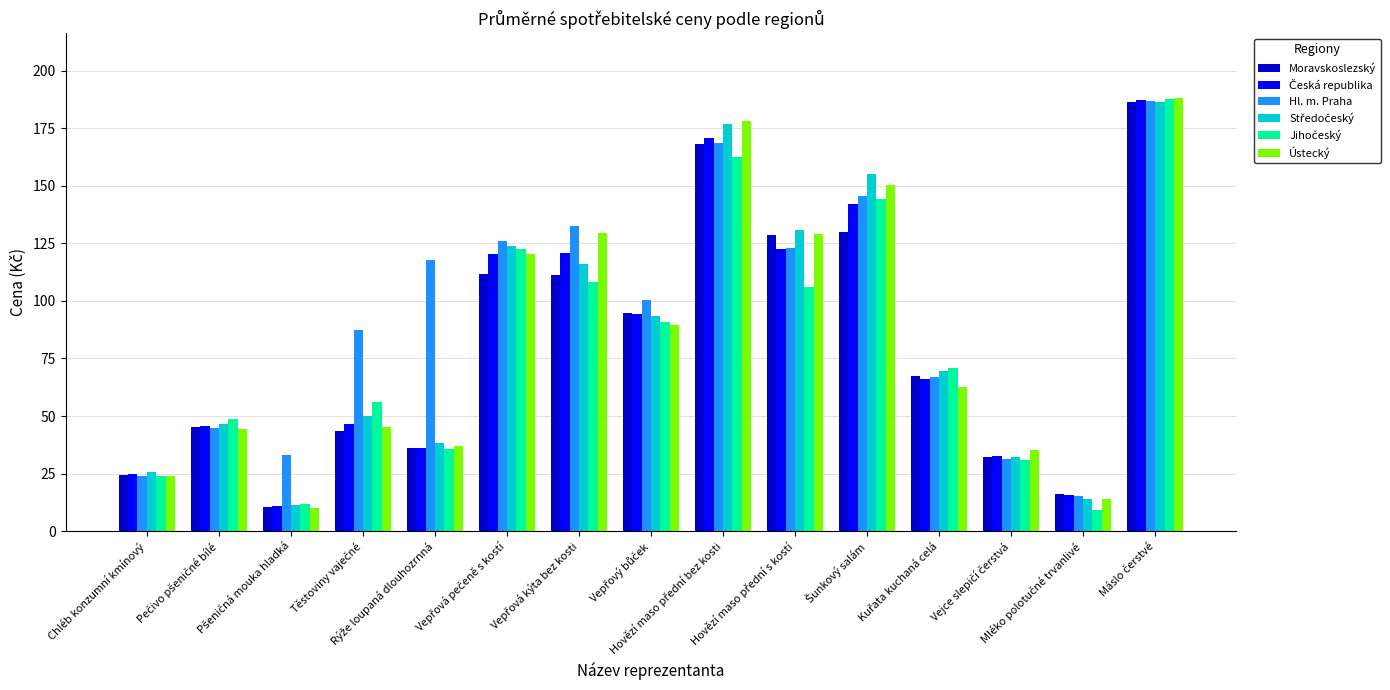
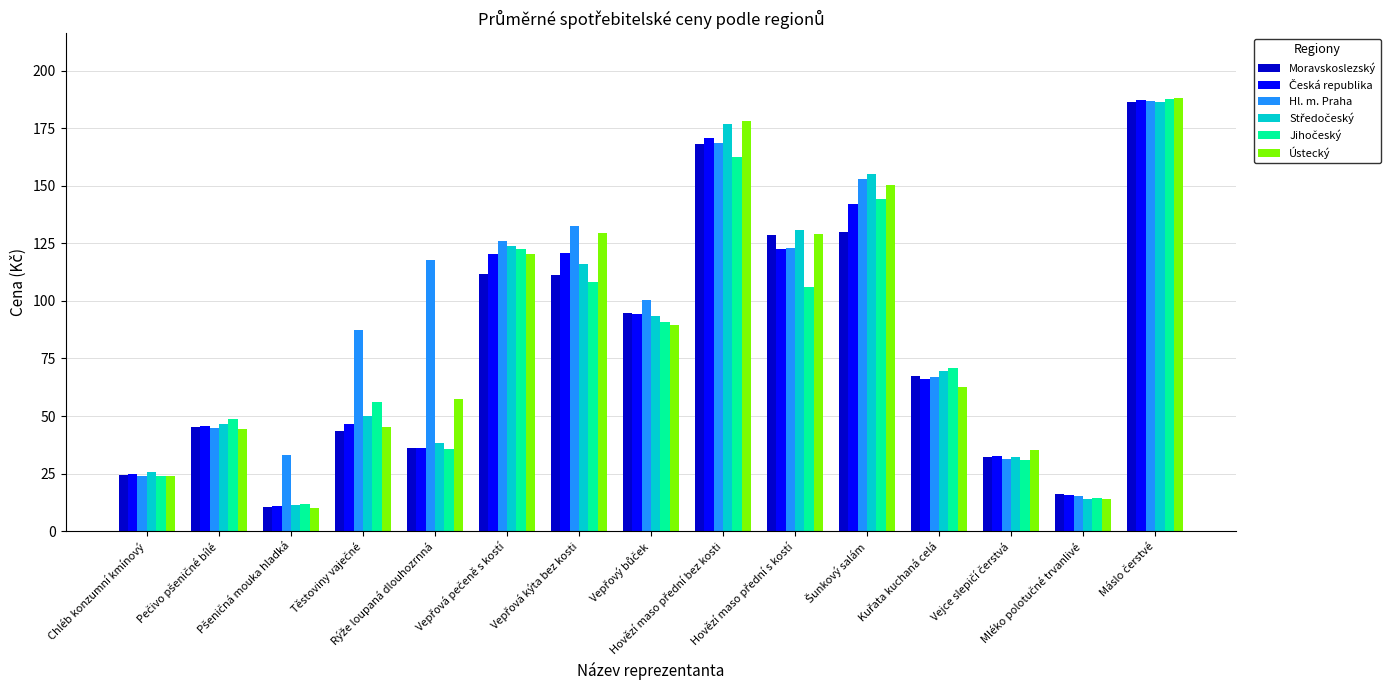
  {
    "Hl. m. Praha": {
      "Chléb konzumní kmínový": 24,
      "Pečivo pšeničné bílé": 45,
      "Pšeničná mouka hladká": 33,
      "Těstoviny vaječné": 87,
      "Rýže loupaná dlouhozrnná": 118,
      "Vepřová pečeně s kostí": 126,
      "Vepřová kýta bez kosti": 133,
      "Vepřový bůček": 101,
      "Hovězí maso přední bez kosti": 169,
      "Hovězí maso přední s kostí": 123,
-     "Šunkový salám": 146,
+     "Šunkový salám": 153,
      "Kuřata kuchaná celá": 67,
      "Vejce slepičí čerstvá": 31,
      "Mléko polotučné trvanlivé": 15,
      "Máslo čerstvé": 187
    },
    "Středočeský": {
      "Chléb konzumní kmínový": 26,
      "Pečivo pšeničné bílé": 47,
      "Pšeničná mouka hladká": 11,
      "Těstoviny vaječné": 50,
      "Rýže loupaná dlouhozrnná": 38,
      "Vepřová pečeně s kostí": 124,
      "Vepřová kýta bez kosti": 116,
      "Vepřový bůček": 93,
      "Hovězí maso přední bez kosti": 177,
      "Hovězí maso přední s kostí": 131,
      "Šunkový salám": 155,
      "Kuřata kuchaná celá": 70,
      "Vejce slepičí čerstvá": 32,
      "Mléko polotučné trvanlivé": 14,
      "Máslo čerstvé": 186
    },
    "Jihočeský": {
      "Chléb konzumní kmínový": 24,
      "Pečivo pšeničné bílé": 49,
      "Pšeničná mouka hladká": 12,
      "Těstoviny vaječné": 56,
      "Rýže loupaná dlouhozrnná": 36,
      "Vepřová pečeně s kostí": 123,
      "Vepřová kýta bez kosti": 108,
      "Vepřový bůček": 91,
      "Hovězí maso přední bez kosti": 163,
      "Hovězí maso přední s kostí": 106,
      "Šunkový salám": 144,
      "Kuřata kuchaná celá": 71,
      "Vejce slepičí čerstvá": 31,
-     "Mléko polotučné trvanlivé": 9,
+     "Mléko polotučné trvanlivé": 14,
      "Máslo čerstvé": 188
    },
    "Ústecký": {
      "Chléb konzumní kmínový": 24,
      "Pečivo pšeničné bílé": 44,
      "Pšeničná mouka hladká": 10,
      "Těstoviny vaječné": 45,
-     "Rýže loupaná dlouhozrnná": 37,
+     "Rýže loupaná dlouhozrnná": 57,
      "Vepřová pečeně s kostí": 120,
      "Vepřová kýta bez kosti": 130,
      "Vepřový bůček": 90,
      "Hovězí maso přední bez kosti": 178,
      "Hovězí maso přední s kostí": 129,
      "Šunkový salám": 150,
      "Kuřata kuchaná celá": 63,
      "Vejce slepičí čerstvá": 35,
      "Mléko polotučné trvanlivé": 14,
      "Máslo čerstvé": 188
    }
  }
